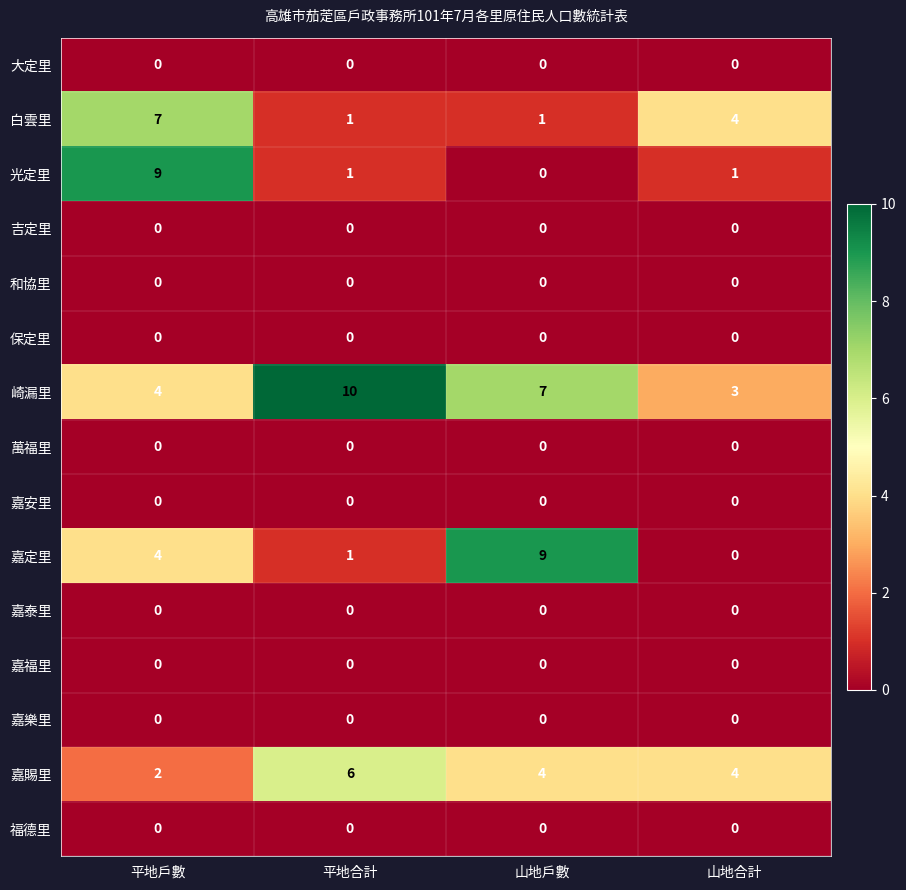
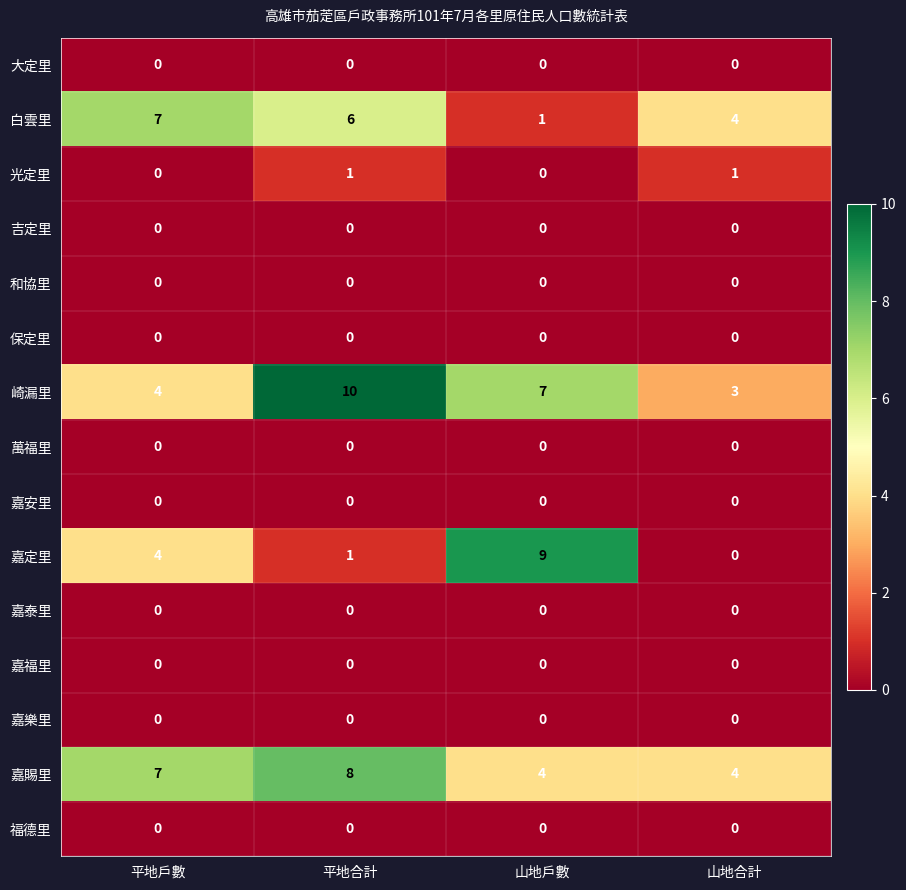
  {
    "大定里": {
      "平地戶數": 0,
      "平地合計": 0,
      "山地戶數": 0,
      "山地合計": 0
    },
    "白雲里": {
      "平地戶數": 7,
-     "平地合計": 1,
+     "平地合計": 6,
      "山地戶數": 1,
      "山地合計": 4
    },
    "光定里": {
-     "平地戶數": 9,
+     "平地戶數": 0,
      "平地合計": 1,
      "山地戶數": 0,
      "山地合計": 1
    },
    "吉定里": {
      "平地戶數": 0,
      "平地合計": 0,
      "山地戶數": 0,
      "山地合計": 0
    },
    "和協里": {
      "平地戶數": 0,
      "平地合計": 0,
      "山地戶數": 0,
      "山地合計": 0
    },
    "保定里": {
      "平地戶數": 0,
      "平地合計": 0,
      "山地戶數": 0,
      "山地合計": 0
    },
    "崎漏里": {
      "平地戶數": 4,
      "平地合計": 10,
      "山地戶數": 7,
      "山地合計": 3
    },
    "萬福里": {
      "平地戶數": 0,
      "平地合計": 0,
      "山地戶數": 0,
      "山地合計": 0
    },
    "嘉安里": {
      "平地戶數": 0,
      "平地合計": 0,
      "山地戶數": 0,
      "山地合計": 0
    },
    "嘉定里": {
      "平地戶數": 4,
      "平地合計": 1,
      "山地戶數": 9,
      "山地合計": 0
    },
    "嘉泰里": {
      "平地戶數": 0,
      "平地合計": 0,
      "山地戶數": 0,
      "山地合計": 0
    },
    "嘉福里": {
      "平地戶數": 0,
      "平地合計": 0,
      "山地戶數": 0,
      "山地合計": 0
    },
    "嘉樂里": {
      "平地戶數": 0,
      "平地合計": 0,
      "山地戶數": 0,
      "山地合計": 0
    },
    "嘉賜里": {
-     "平地戶數": 2,
-     "平地合計": 6,
+     "平地戶數": 7,
+     "平地合計": 8,
      "山地戶數": 4,
      "山地合計": 4
    },
    "福德里": {
      "平地戶數": 0,
      "平地合計": 0,
      "山地戶數": 0,
      "山地合計": 0
    }
  }
